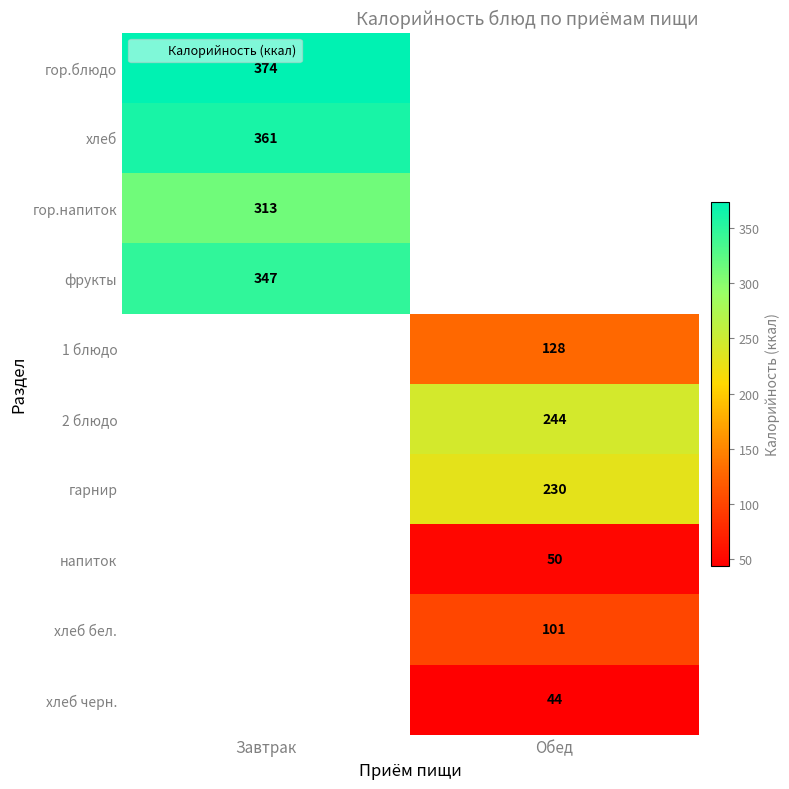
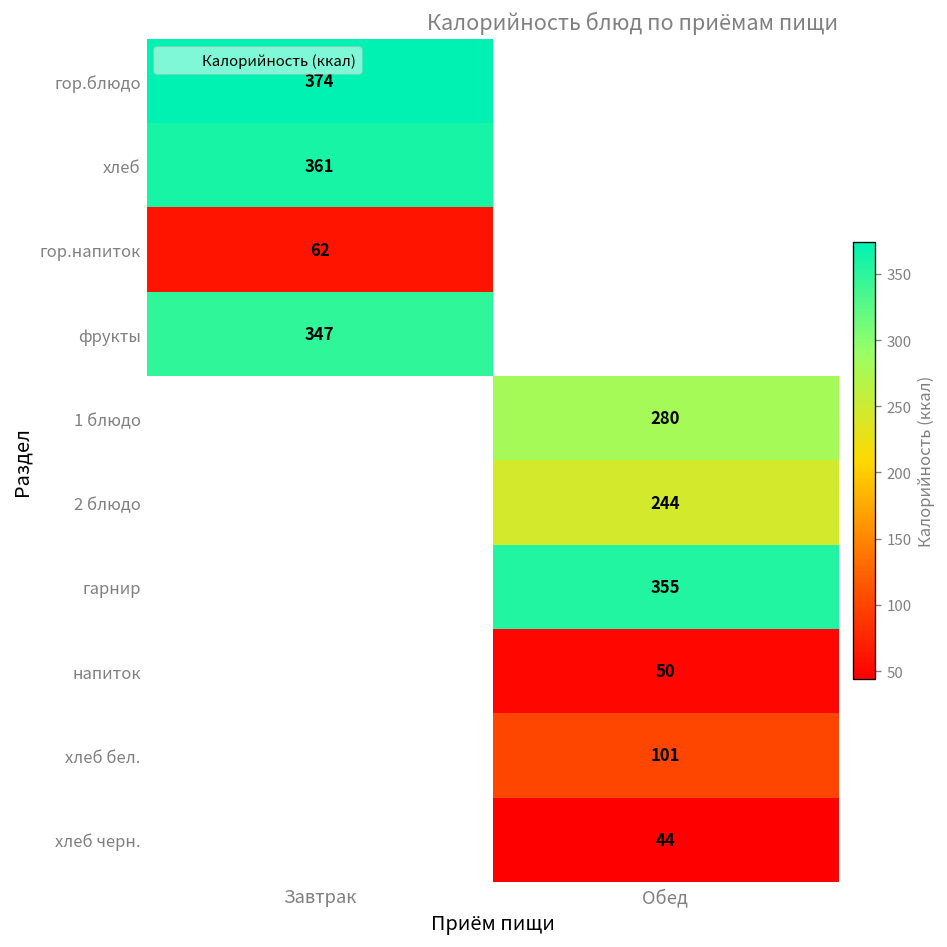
  {
    "хлеб": {
      "Завтрак": 361
    },
    "гор.напиток": {
-     "Завтрак": 313
+     "Завтрак": 62
    },
    "фрукты": {
      "Завтрак": 347
    },
    "1 блюдо": {
-     "Обед": 128
+     "Обед": 280
    },
    "2 блюдо": {
      "Обед": 244
    },
    "гарнир": {
-     "Обед": 230
+     "Обед": 355
    },
    "напиток": {
      "Обед": 50
    },
    "хлеб бел.": {
      "Обед": 101
    },
    "хлеб черн.": {
      "Обед": 44
    }
  }
